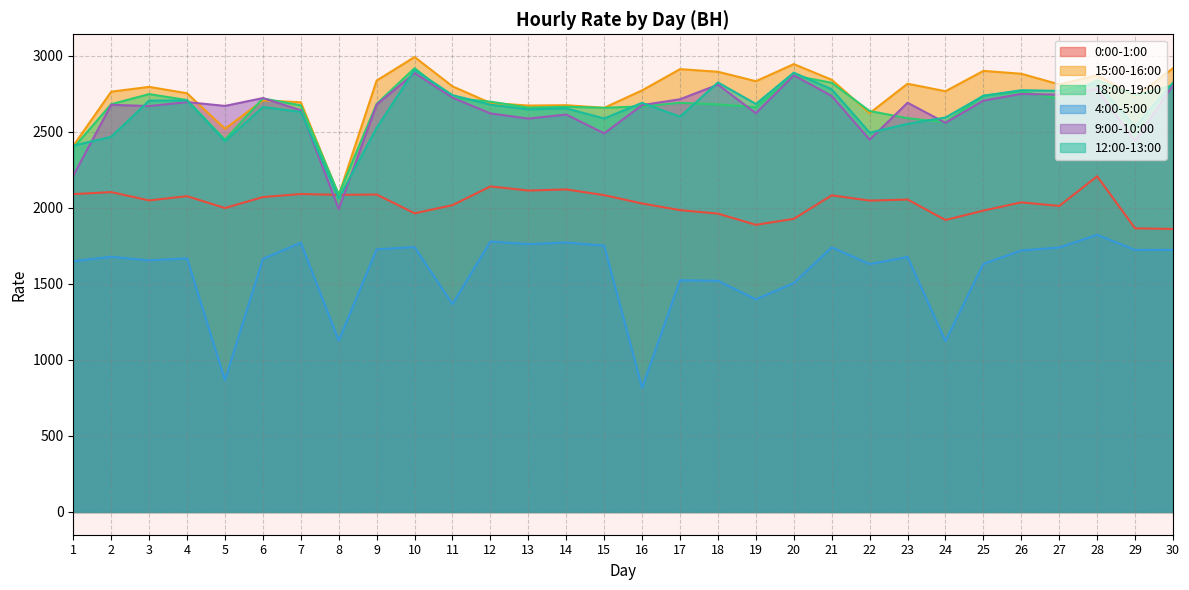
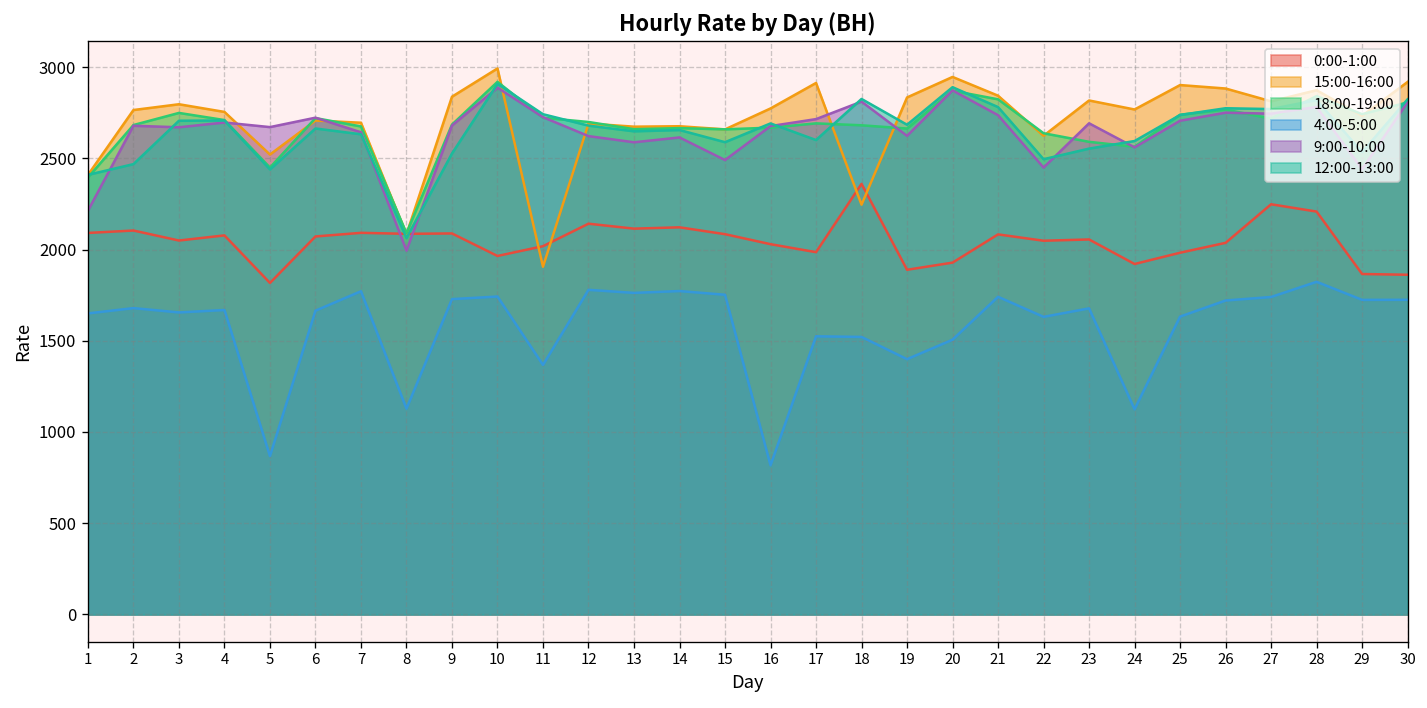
  {
    "0:00-1:00": {
      "1": 2090,
      "2": 2100,
      "3": 2050,
      "4": 2080,
-     "5": 2000,
+     "5": 1820,
      "6": 2070,
      "7": 2090,
      "9": 2090,
      "10": 1960,
      "11": 2020,
      "12": 2140,
      "13": 2110,
      "14": 2120,
      "15": 2080,
      "16": 2030,
      "17": 1990,
-     "18": 1960,
+     "18": 2360,
      "19": 1890,
      "20": 1930,
      "21": 2080,
      "22": 2050,
      "23": 2060,
      "24": 1920,
      "25": 1980,
      "26": 2040,
-     "27": 2010,
+     "27": 2250,
      "28": 2210,
      "29": 1870,
      "30": 1860
    },
    "15:00-16:00": {
      "2": 2770,
      "3": 2800,
      "4": 2750,
      "5": 2520,
      "7": 2700,
      "9": 2840,
      "10": 2990,
-     "11": 2800,
+     "11": 1910,
      "16": 2770,
      "17": 2910,
-     "18": 2900,
+     "18": 2250,
      "19": 2830,
      "20": 2950,
      "21": 2840,
      "23": 2820,
      "24": 2770,
      "25": 2900,
      "26": 2880,
      "30": 2920
    },
    "9:00-10:00": {
      "1": 2210,
      "3": 2670,
      "5": 2670,
      "8": 1990,
      "10": 2890,
      "12": 2620,
      "13": 2590,
      "14": 2610,
      "15": 2490,
      "17": 2720,
      "19": 2620,
      "21": 2740,
      "22": 2450,
      "23": 2690,
      "25": 2710,
      "26": 2750
    }
  }
